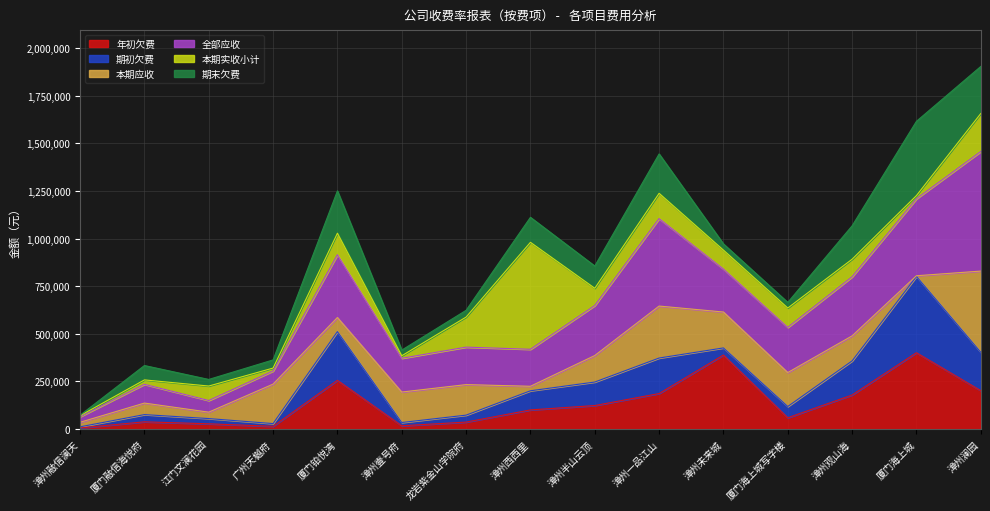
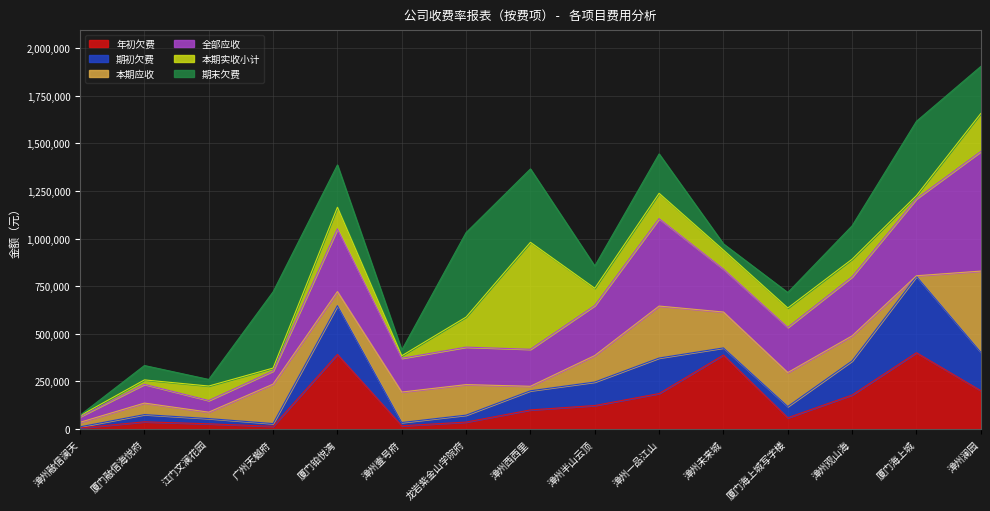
  {
    "年初欠费": {
      "厦门融信海悦府": "40,000",
      "江门文澜花园": "30,000",
      "广州天樾府": "10,000",
-     "厦门铂悦湾": "260,000",
+     "厦门铂悦湾": "390,000",
      "漳州壹号府": "20,000",
      "龙岩紫金山学院府": "40,000",
      "漳州西西里": "100,000",
      "漳州半山云顶": "120,000",
      "漳州一品江山": "190,000",
      "漳州未来城": "390,000",
      "厦门海上城写字楼": "60,000",
      "漳州观山海": "180,000",
      "厦门海上城": "400,000",
      "漳州澜园": "200,000"
    },
    "期初欠费": {
      "厦门融信海悦府": "40,000",
      "江门文澜花园": "30,000",
      "广州天樾府": "10,000",
      "厦门铂悦湾": "260,000",
      "漳州壹号府": "20,000",
      "龙岩紫金山学院府": "40,000",
      "漳州西西里": "100,000",
      "漳州半山云顶": "120,000",
      "漳州一品江山": "190,000",
      "漳州未来城": "40,000",
      "厦门海上城写字楼": "60,000",
      "漳州观山海": "180,000",
      "漳州澜园": "200,000"
    },
    "本期应收": {
      "漳州融信澜天": "20,000",
      "厦门融信海悦府": "60,000",
      "江门文澜花园": "30,000",
      "广州天樾府": "210,000",
      "厦门铂悦湾": "70,000",
      "漳州壹号府": "160,000",
      "龙岩紫金山学院府": "160,000",
      "漳州西西里": "20,000",
      "漳州半山云顶": "140,000",
      "漳州一品江山": "270,000",
      "漳州未来城": "190,000",
      "厦门海上城写字楼": "180,000",
      "漳州观山海": "130,000",
      "漳州澜园": "430,000"
    },
    "全部应收": {
      "厦门融信海悦府": "100,000",
      "江门文澜花园": "60,000",
      "广州天樾府": "70,000",
      "厦门铂悦湾": "330,000",
      "龙岩紫金山学院府": "200,000",
      "漳州西西里": "190,000",
      "漳州半山云顶": "260,000",
      "漳州一品江山": "460,000",
      "漳州未来城": "230,000",
      "厦门海上城写字楼": "240,000",
      "漳州观山海": "310,000",
      "厦门海上城": "400,000",
      "漳州澜园": "630,000"
    },
    "本期实收小计": {
      "厦门融信海悦府": "20,000",
      "江门文澜花园": "80,000",
      "广州天樾府": "20,000",
      "厦门铂悦湾": "110,000",
      "龙岩紫金山学院府": "160,000",
      "漳州西西里": "560,000",
      "漳州半山云顶": "90,000",
      "漳州一品江山": "130,000",
      "漳州未来城": "100,000",
      "厦门海上城写字楼": "100,000",
      "漳州观山海": "90,000",
      "厦门海上城": "20,000",
      "漳州澜园": "200,000"
    },
    "期末欠费": {
      "厦门融信海悦府": "80,000",
      "江门文澜花园": "30,000",
-     "广州天樾府": "40,000",
+     "广州天樾府": "400,000",
      "厦门铂悦湾": "220,000",
      "漳州壹号府": "30,000",
-     "龙岩紫金山学院府": "40,000",
-     "漳州西西里": "130,000",
+     "龙岩紫金山学院府": "440,000",
+     "漳州西西里": "390,000",
      "漳州半山云顶": "120,000",
      "漳州一品江山": "210,000",
      "漳州未来城": "30,000",
-     "厦门海上城写字楼": "30,000",
+     "厦门海上城写字楼": "80,000",
      "漳州观山海": "180,000",
      "厦门海上城": "390,000",
      "漳州澜园": "250,000"
    }
  }
